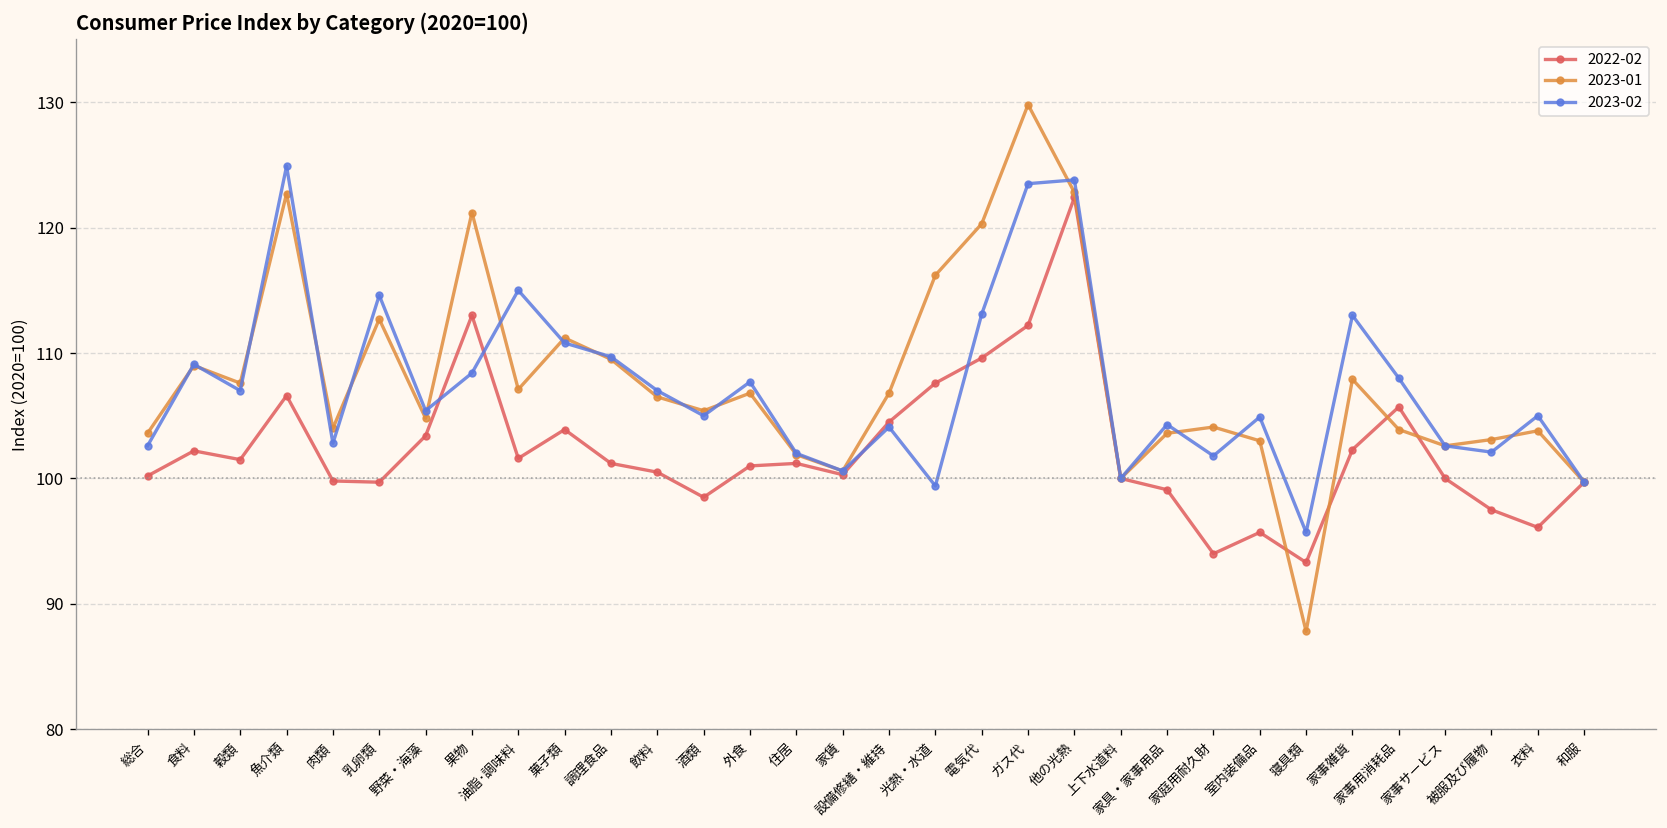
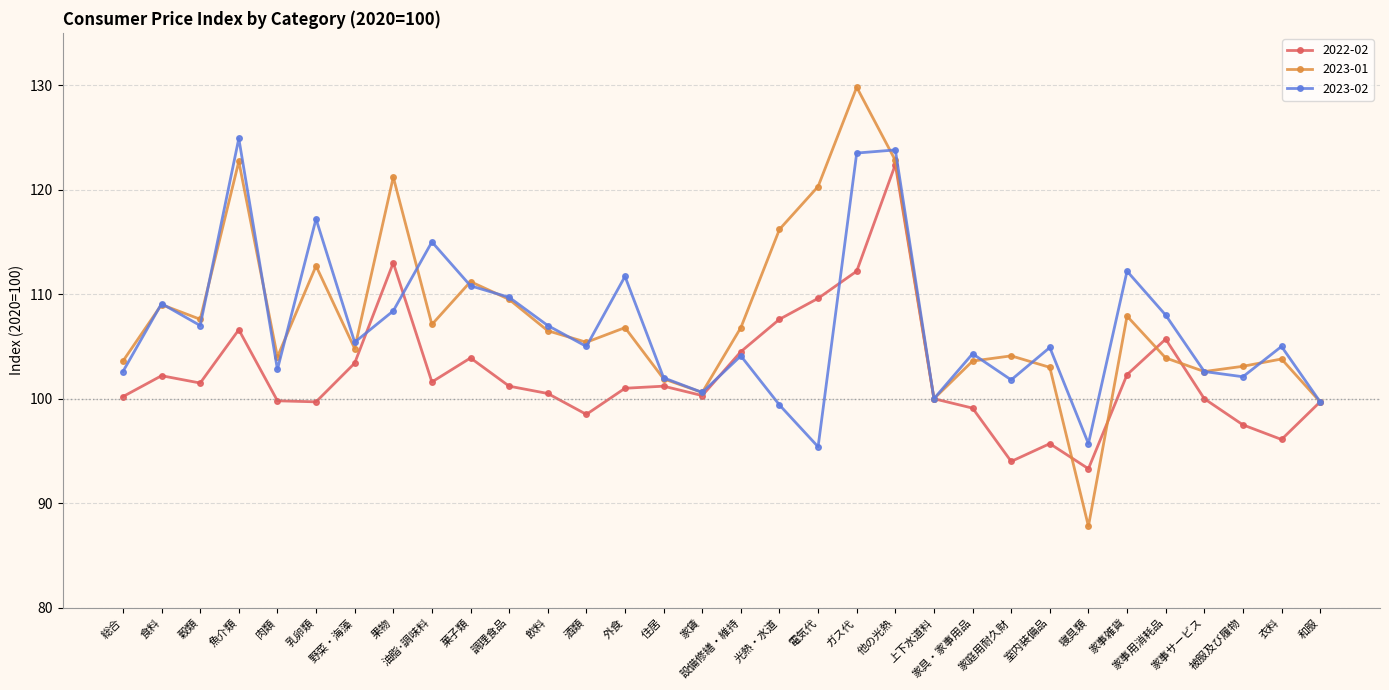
  {
    "2023-02": {
      "総合": 102.6,
      "穀類": 107.0,
      "魚介類": 124.9,
      "肉類": 102.8,
-     "乳卵類": 114.6,
+     "乳卵類": 117.2,
      "野菜・海藻": 105.4,
      "果物": 108.4,
      "油脂･調味料": 115.0,
      "菓子類": 110.8,
      "飲料": 107.0,
      "酒類": 105.0,
-     "外食": 107.7,
+     "外食": 111.7,
      "設備修繕・維持": 104.1,
      "光熱・水道": 99.4,
-     "電気代": 113.1,
+     "電気代": 95.4,
      "ガス代": 123.5,
      "他の光熱": 123.8,
      "家具・家事用品": 104.3,
      "家庭用耐久財": 101.8,
      "室内装備品": 104.9,
      "寝具類": 95.7,
-     "家事雑貨": 113.0,
+     "家事雑貨": 112.2,
      "家事用消耗品": 108.0,
      "被服及び履物": 102.1,
      "衣料": 105.0
    }
  }
